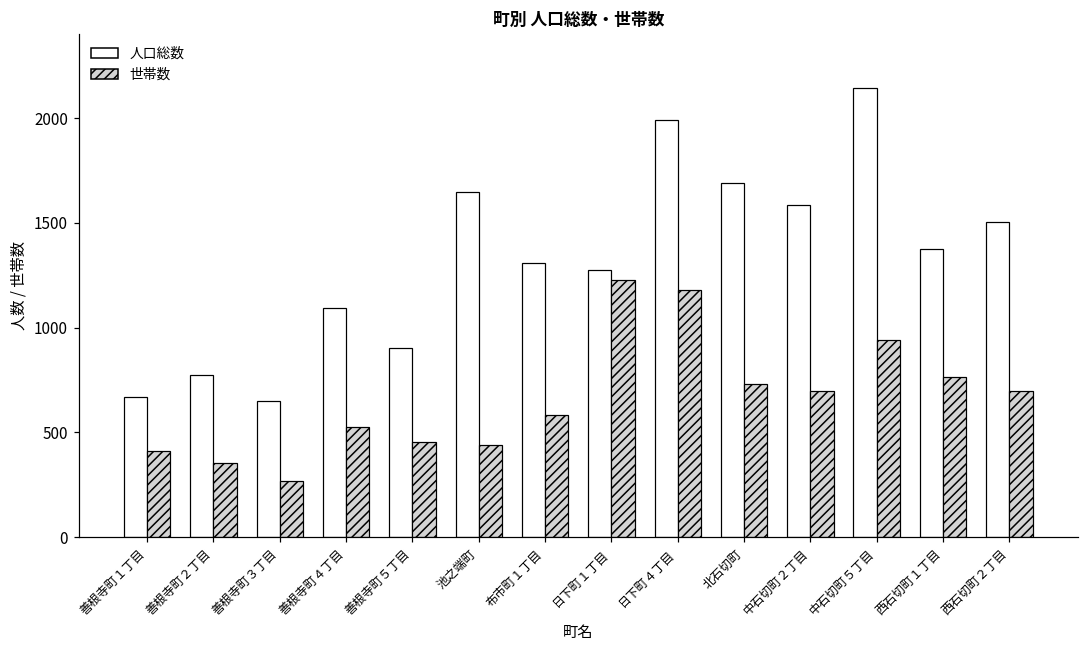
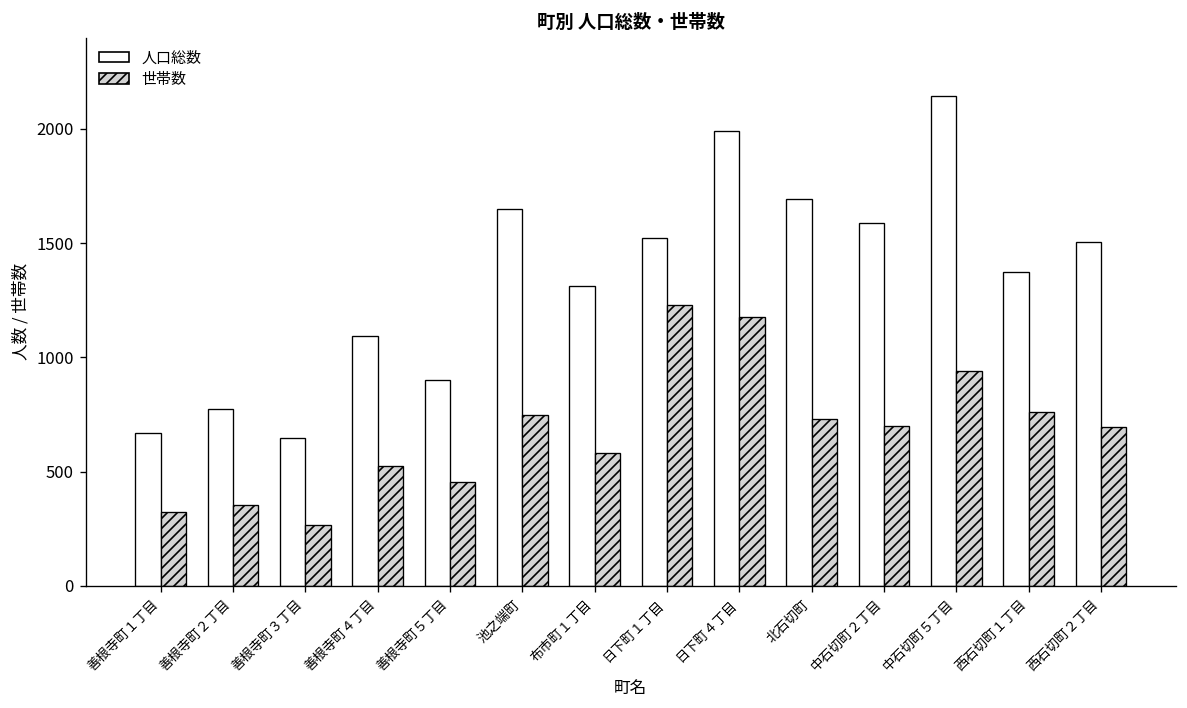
  {
    "人口総数": {
      "善根寺町１丁目": 670,
      "善根寺町２丁目": 780,
      "善根寺町３丁目": 650,
      "善根寺町４丁目": 1090,
      "善根寺町５丁目": 900,
      "池之端町": 1650,
      "布市町１丁目": 1310,
-     "日下町１丁目": 1280,
+     "日下町１丁目": 1530,
      "日下町４丁目": 1990,
      "北石切町": 1690,
      "中石切町２丁目": 1590,
      "中石切町５丁目": 2140,
      "西石切町１丁目": 1380,
      "西石切町２丁目": 1510
    },
    "世帯数": {
-     "善根寺町１丁目": 410,
+     "善根寺町１丁目": 320,
      "善根寺町２丁目": 350,
      "善根寺町３丁目": 270,
      "善根寺町４丁目": 530,
      "善根寺町５丁目": 450,
-     "池之端町": 440,
+     "池之端町": 750,
      "布市町１丁目": 580,
      "日下町１丁目": 1230,
      "日下町４丁目": 1180,
      "北石切町": 730,
      "中石切町２丁目": 700,
      "中石切町５丁目": 940,
      "西石切町１丁目": 760,
      "西石切町２丁目": 700
    }
  }
